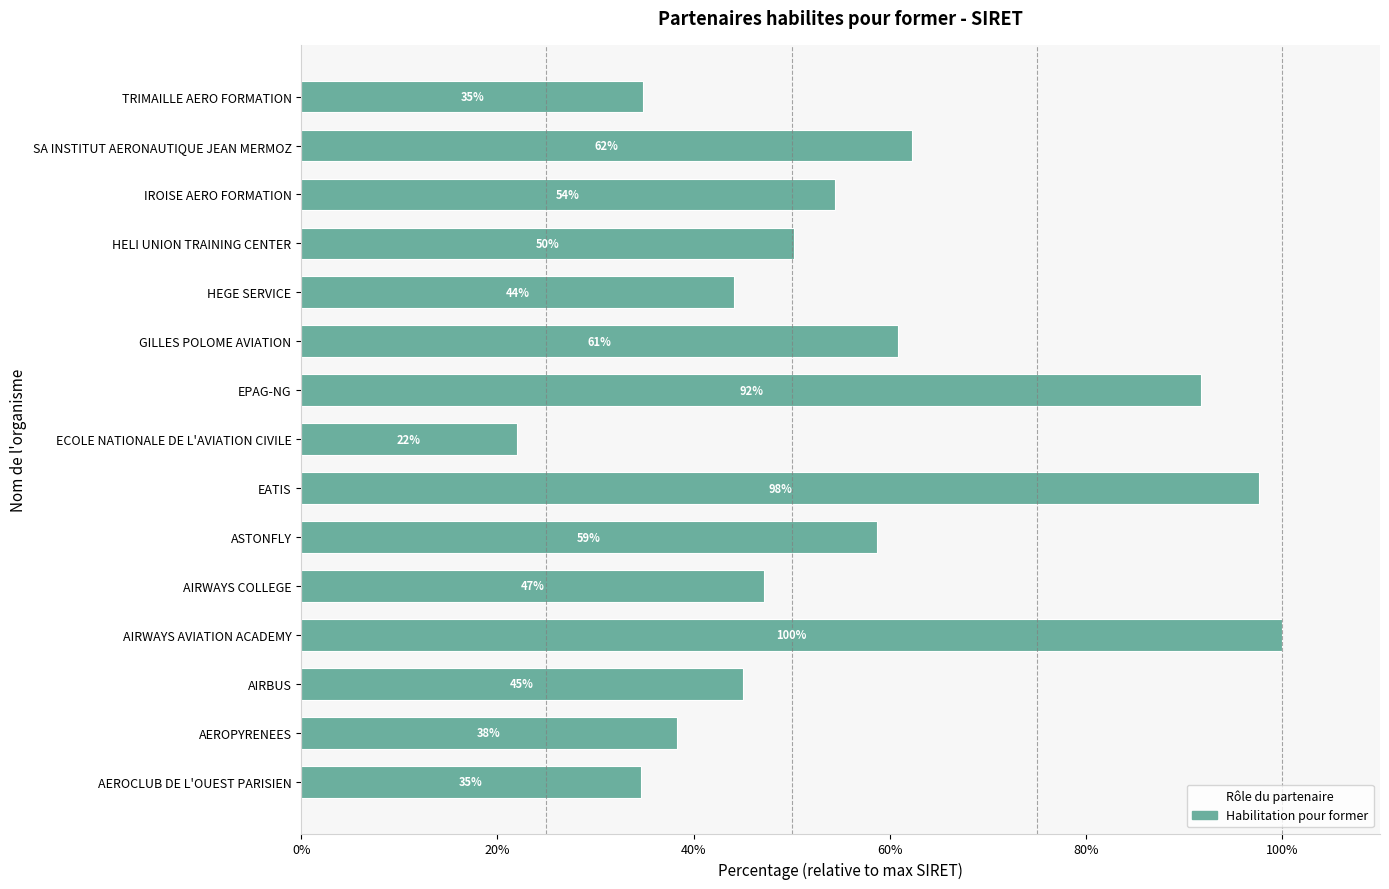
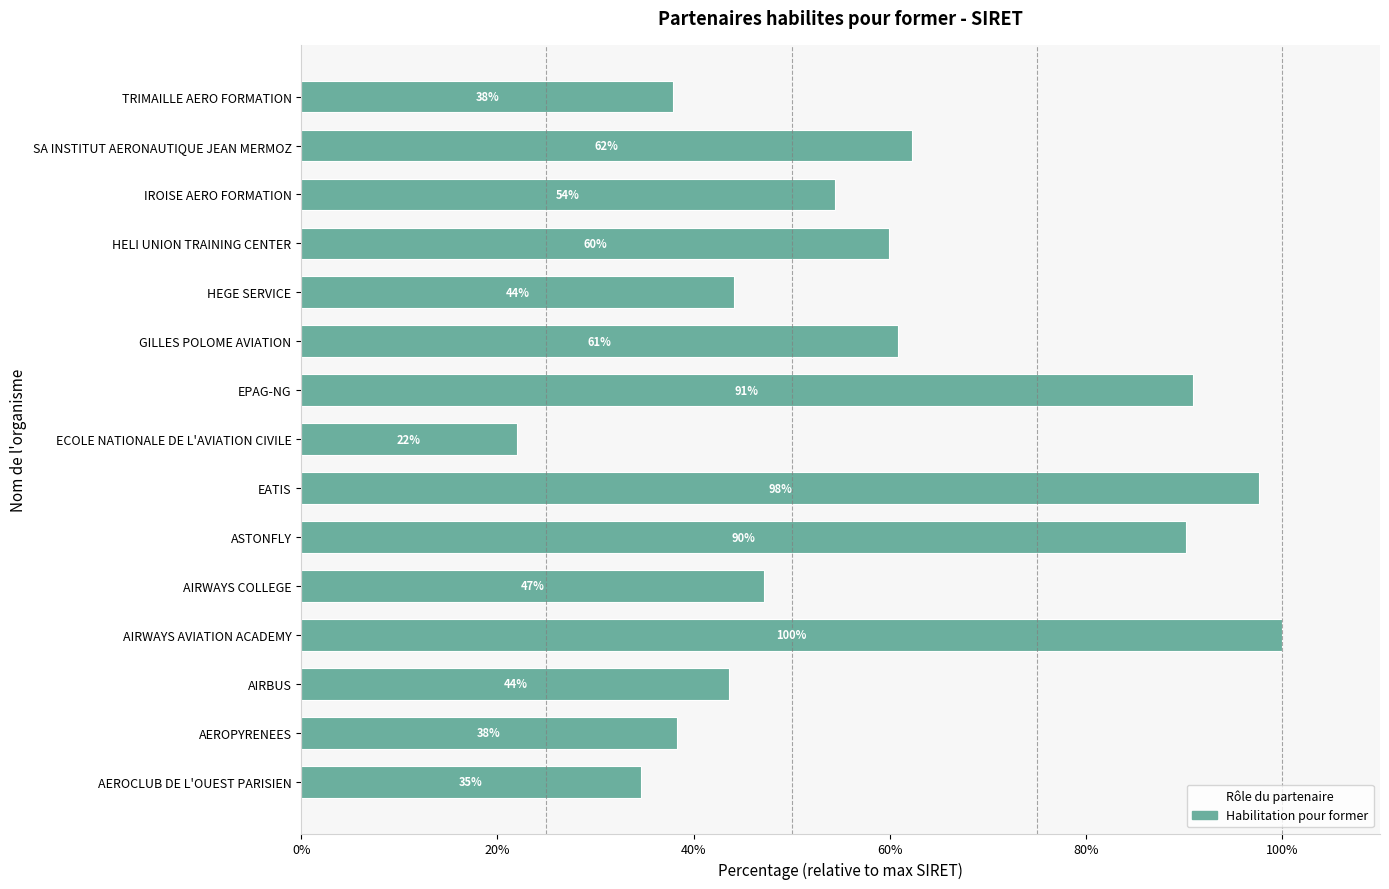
  {
-   "TRIMAILLE AERO FORMATION": "35%",
+   "TRIMAILLE AERO FORMATION": "38%",
    "SA INSTITUT AERONAUTIQUE JEAN MERMOZ": "62%",
    "IROISE AERO FORMATION": "54%",
-   "HELI UNION TRAINING CENTER": "50%",
+   "HELI UNION TRAINING CENTER": "60%",
    "HEGE SERVICE": "44%",
    "GILLES POLOME AVIATION": "61%",
-   "EPAG-NG": "92%",
+   "EPAG-NG": "91%",
    "ECOLE NATIONALE DE L'AVIATION CIVILE": "22%",
    "EATIS": "98%",
-   "ASTONFLY": "59%",
+   "ASTONFLY": "90%",
    "AIRWAYS COLLEGE": "47%",
    "AIRWAYS AVIATION ACADEMY": "100%",
-   "AIRBUS": "45%",
+   "AIRBUS": "44%",
    "AEROPYRENEES": "38%",
    "AEROCLUB DE L'OUEST PARISIEN": "35%"
  }
